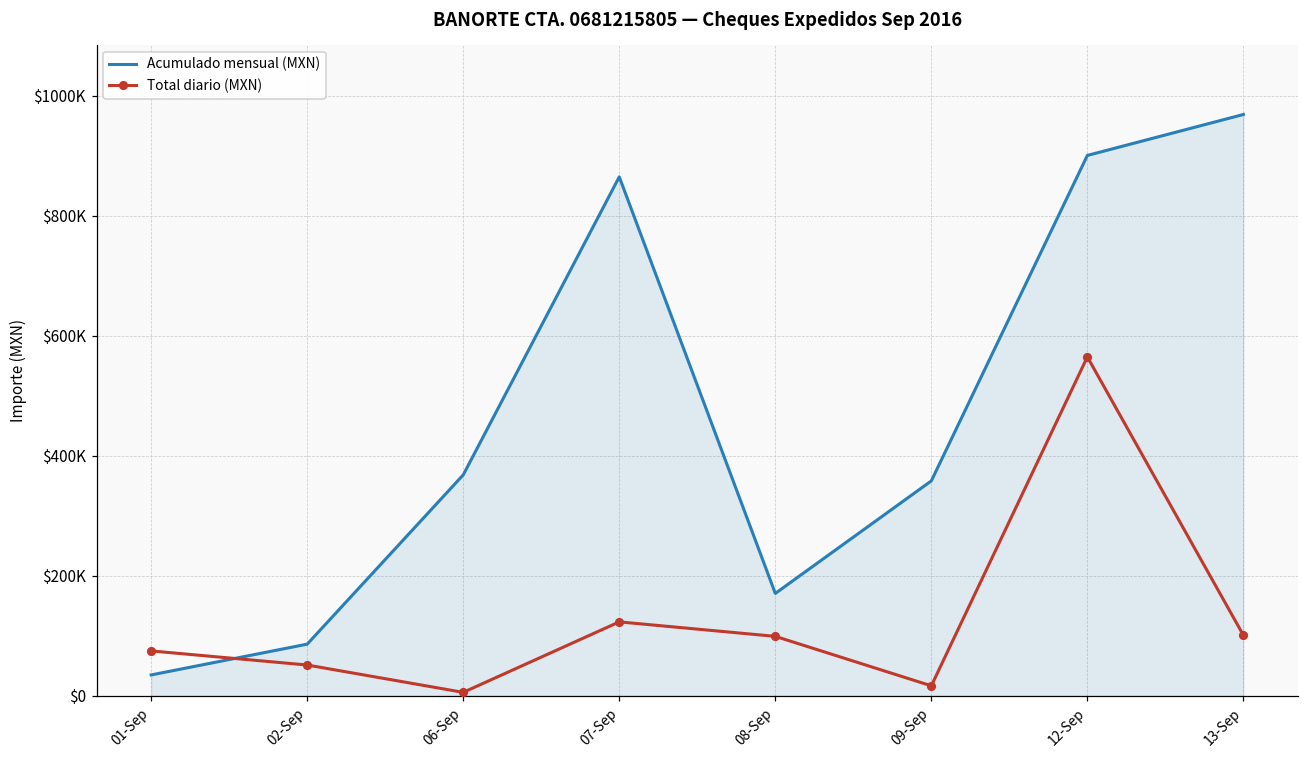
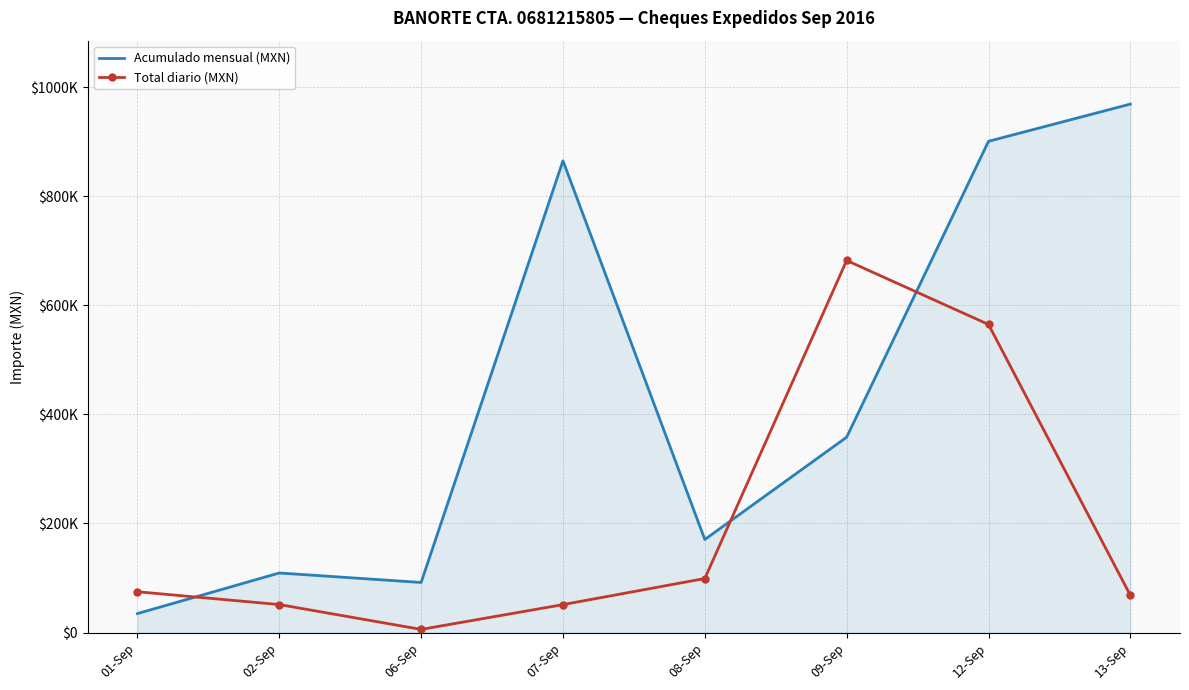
  {
    "Acumulado mensual (MXN)": {
      "01-Sep": "$30000",
-     "02-Sep": "$90000",
-     "06-Sep": "$370000",
+     "02-Sep": "$110000",
+     "06-Sep": "$90000",
      "07-Sep": "$860000",
      "08-Sep": "$170000",
      "09-Sep": "$360000",
      "12-Sep": "$900000",
      "13-Sep": "$970000"
    },
    "Total diario (MXN)": {
      "01-Sep": "$70000",
      "02-Sep": "$50000",
      "06-Sep": "$10000",
-     "07-Sep": "$120000",
+     "07-Sep": "$50000",
      "08-Sep": "$100000",
-     "09-Sep": "$20000",
+     "09-Sep": "$680000",
      "12-Sep": "$560000",
-     "13-Sep": "$100000"
+     "13-Sep": "$70000"
    }
  }
